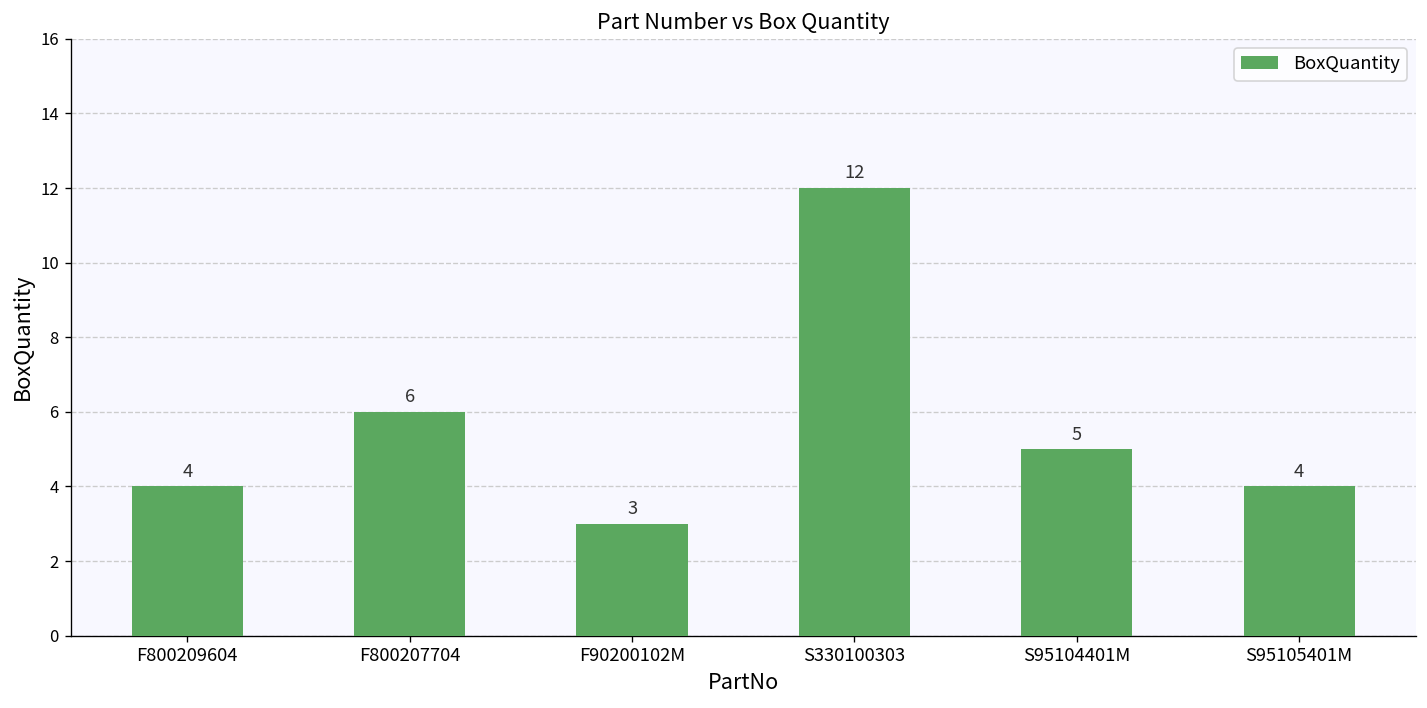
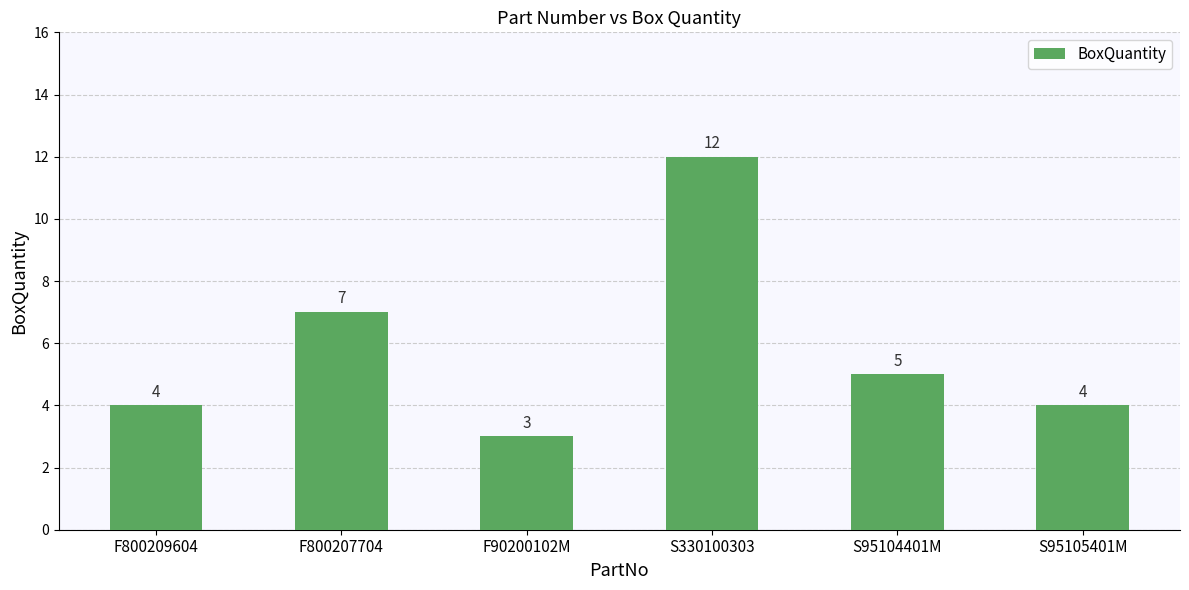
  {
    "F800209604": 4,
-   "F800207704": 6,
+   "F800207704": 7,
    "F90200102M": 3,
    "S330100303": 12,
    "S95104401M": 5,
    "S95105401M": 4
  }
